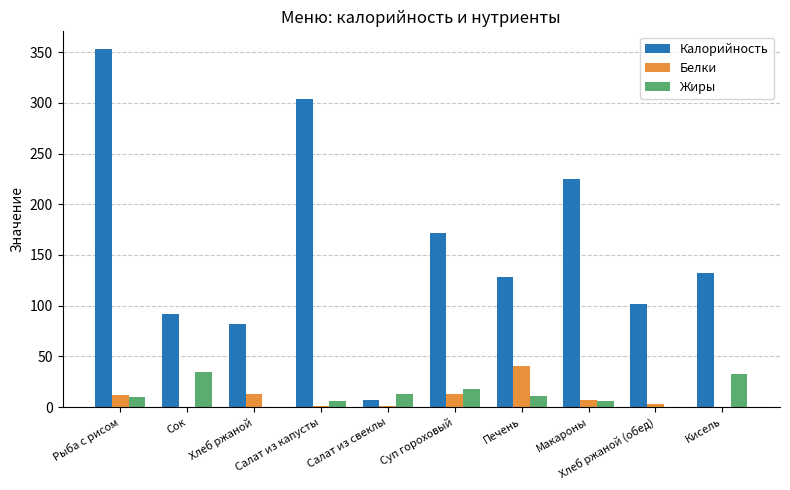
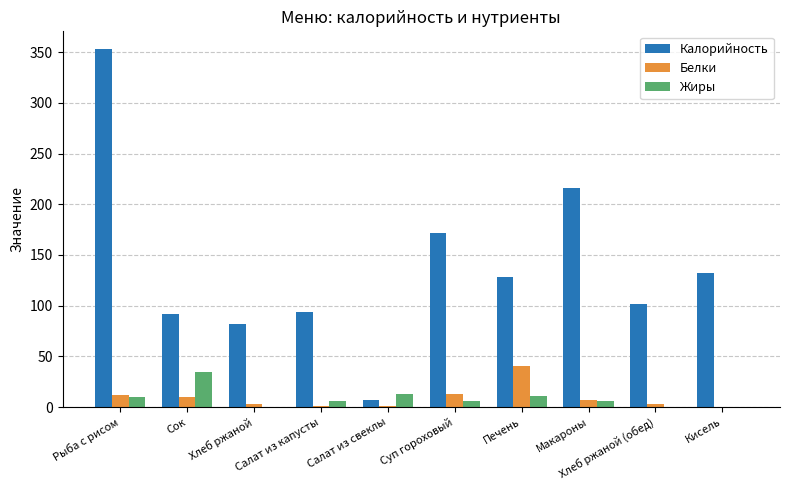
  {
    "Калорийность": {
      "Рыба с рисом": 353,
      "Сок": 92,
      "Хлеб ржаной": 82,
-     "Салат из капусты": 304,
+     "Салат из капусты": 94,
      "Салат из свеклы": 7,
      "Суп гороховый": 172,
      "Печень": 128,
-     "Макароны": 225,
+     "Макароны": 216,
      "Хлеб ржаной (обед)": 102,
      "Кисель": 132
    },
    "Белки": {
      "Рыба с рисом": 12,
-     "Сок": 0,
-     "Хлеб ржаной": 13,
+     "Сок": 10,
+     "Хлеб ржаной": 3,
      "Суп гороховый": 13,
      "Печень": 40,
      "Макароны": 7,
      "Хлеб ржаной (обед)": 3,
      "Кисель": 0
    },
    "Жиры": {
      "Рыба с рисом": 10,
      "Сок": 35,
      "Хлеб ржаной": 0,
      "Салат из капусты": 6,
      "Салат из свеклы": 13,
-     "Суп гороховый": 18,
+     "Суп гороховый": 6,
      "Печень": 11,
      "Макароны": 6,
      "Хлеб ржаной (обед)": 0,
-     "Кисель": 33
+     "Кисель": 0
    }
  }
